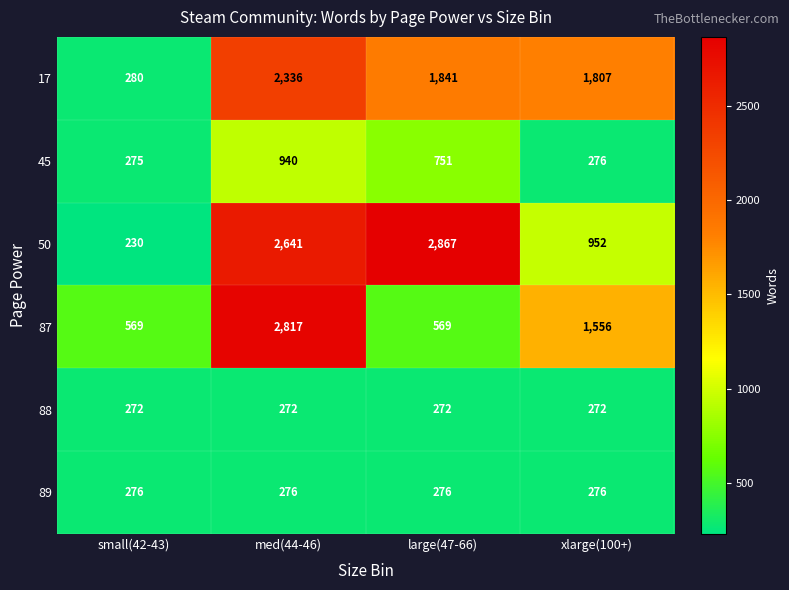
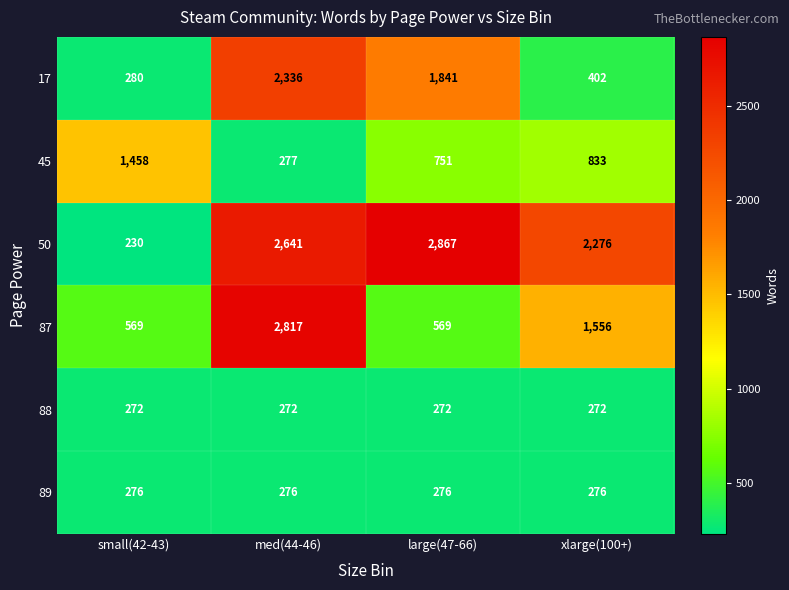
  {
    "17": {
      "small(42-43)": "280",
      "med(44-46)": "2,336",
      "large(47-66)": "1,841",
-     "xlarge(100+)": "1,807"
+     "xlarge(100+)": "402"
    },
    "45": {
-     "small(42-43)": "275",
-     "med(44-46)": "940",
+     "small(42-43)": "1,458",
+     "med(44-46)": "277",
      "large(47-66)": "751",
-     "xlarge(100+)": "276"
+     "xlarge(100+)": "833"
    },
    "50": {
      "small(42-43)": "230",
      "med(44-46)": "2,641",
      "large(47-66)": "2,867",
-     "xlarge(100+)": "952"
+     "xlarge(100+)": "2,276"
    },
    "87": {
      "small(42-43)": "569",
      "med(44-46)": "2,817",
      "large(47-66)": "569",
      "xlarge(100+)": "1,556"
    },
    "88": {
      "small(42-43)": "272",
      "med(44-46)": "272",
      "large(47-66)": "272",
      "xlarge(100+)": "272"
    },
    "89": {
      "small(42-43)": "276",
      "med(44-46)": "276",
      "large(47-66)": "276",
      "xlarge(100+)": "276"
    }
  }
